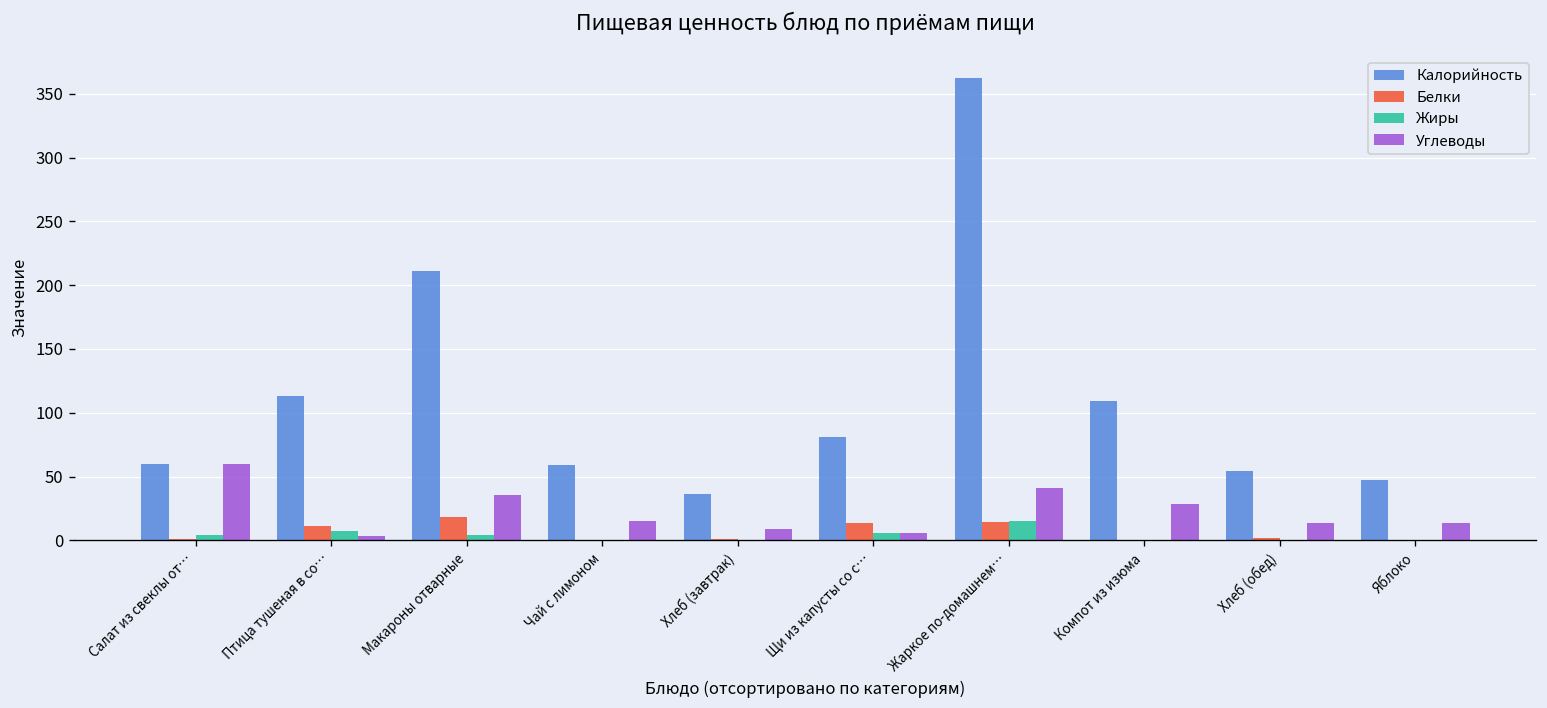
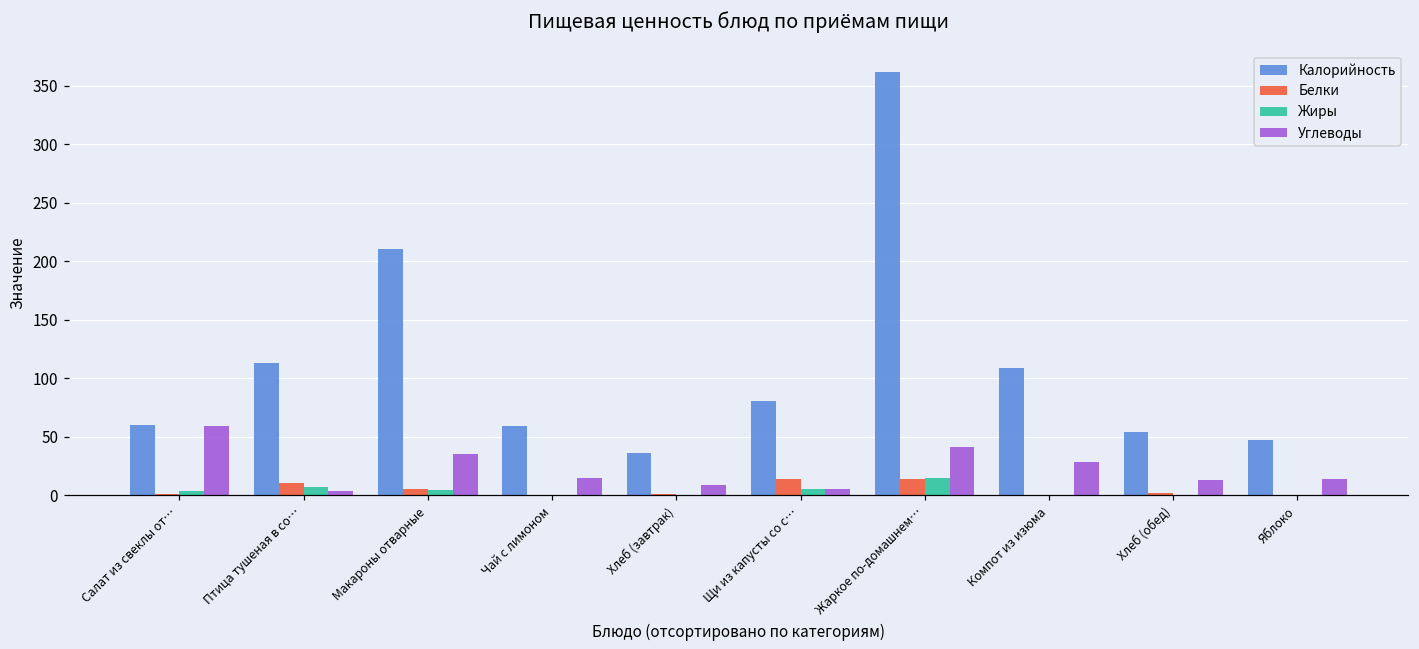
  {
    "Калорийность": {
      "Салат из свеклы от…": 60,
      "Птица тушеная в со…": 113,
      "Макароны отварные": 211,
      "Чай с лимоном": 59,
      "Хлеб (завтрак)": 36,
      "Щи из капусты со с…": 81,
      "Жаркое по-домашнем…": 362,
      "Компот из изюма": 109,
      "Хлеб (обед)": 54,
      "Яблоко": 47
    },
    "Белки": {
      "Птица тушеная в со…": 11,
-     "Макароны отварные": 18,
+     "Макароны отварные": 5,
      "Щи из капусты со с…": 14,
      "Жаркое по-домашнем…": 14
    },
    "Жиры": {
      "Салат из свеклы от…": 4,
      "Птица тушеная в со…": 7,
      "Макароны отварные": 4,
      "Щи из капусты со с…": 6,
      "Жаркое по-домашнем…": 15,
      "Компот из изюма": 0
    },
    "Углеводы": {
      "Салат из свеклы от…": 60,
      "Птица тушеная в со…": 3,
      "Макароны отварные": 36,
      "Чай с лимоном": 15,
      "Хлеб (завтрак)": 9,
      "Щи из капусты со с…": 6,
      "Жаркое по-домашнем…": 41,
      "Компот из изюма": 28,
      "Хлеб (обед)": 14,
      "Яблоко": 14
    }
  }
